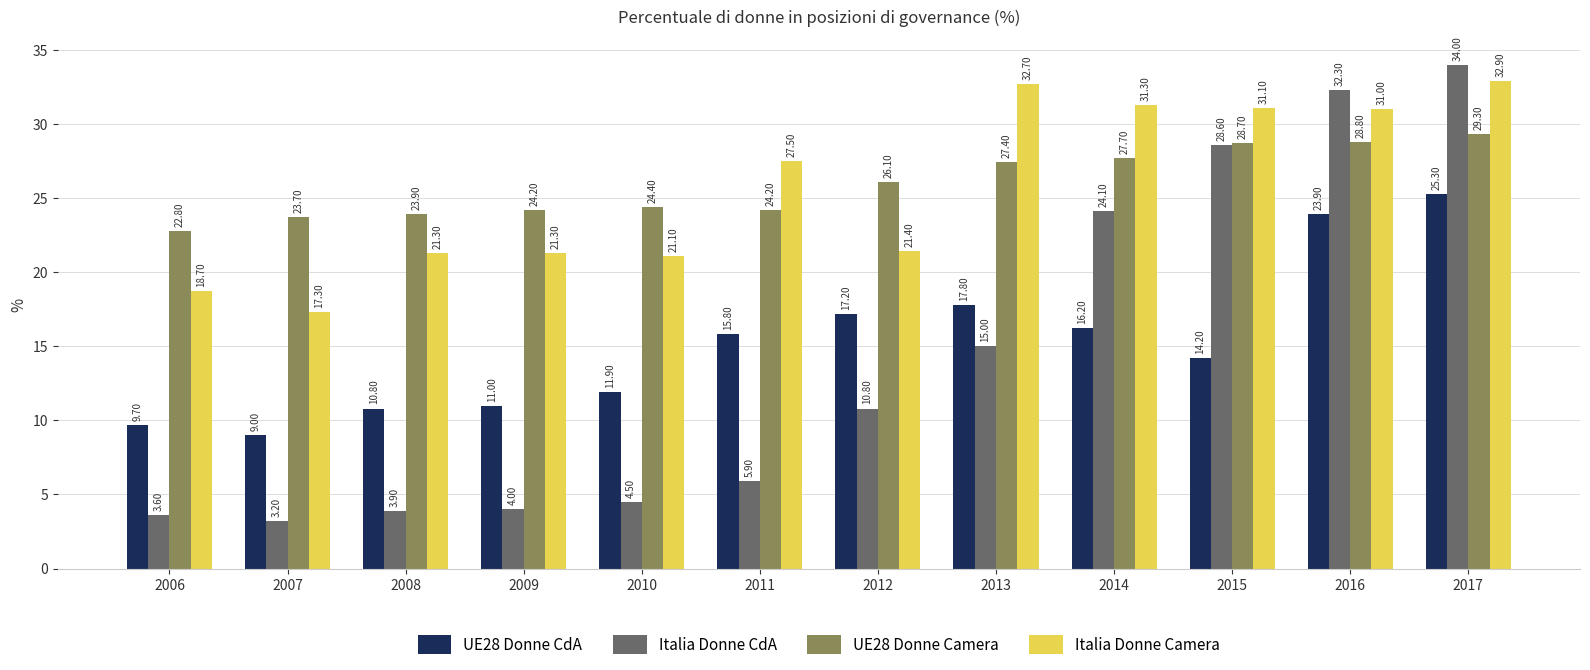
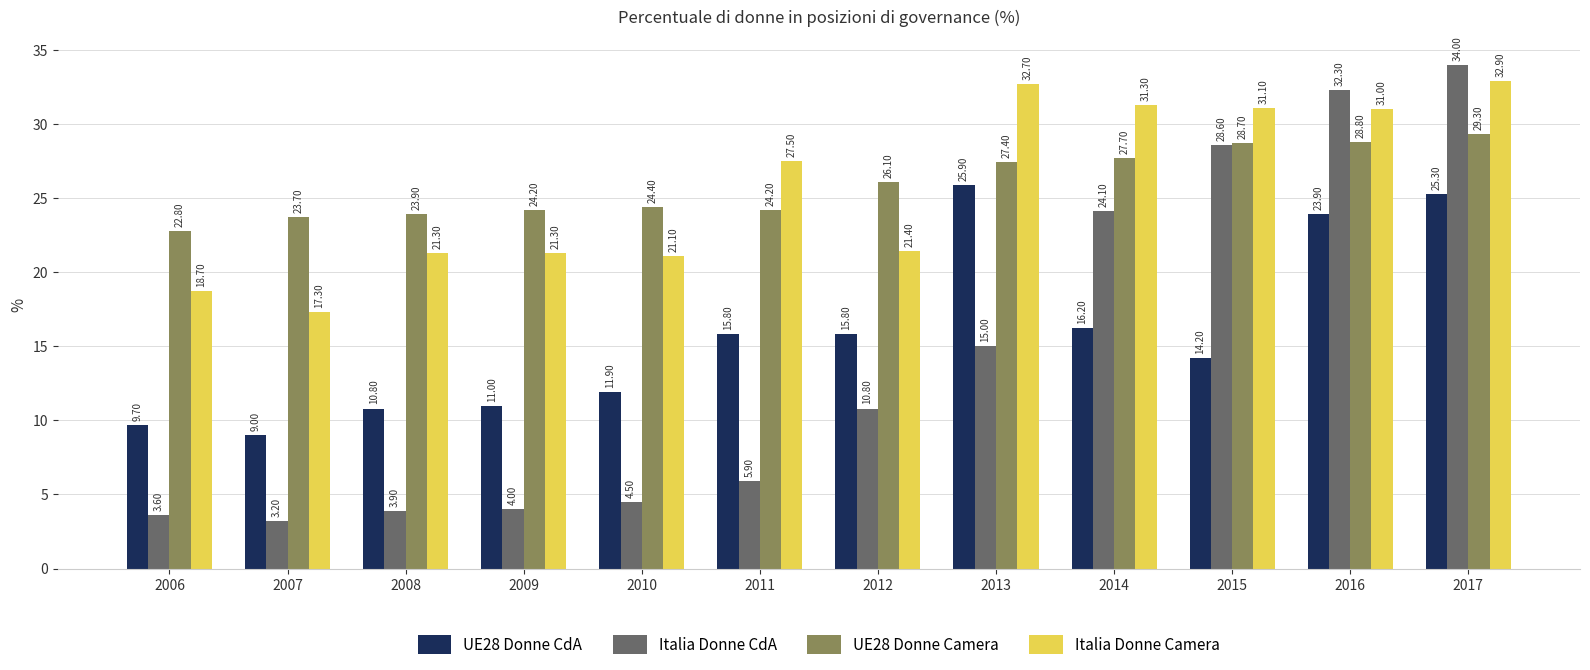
  {
    "UE28 Donne CdA": {
      "2006": 9.70,
      "2007": 9.00,
      "2008": 10.80,
      "2009": 11.00,
      "2010": 11.90,
      "2011": 15.80,
-     "2012": 17.20,
-     "2013": 17.80,
+     "2012": 15.80,
+     "2013": 25.90,
      "2014": 16.20,
      "2015": 14.20,
      "2016": 23.90,
      "2017": 25.30
    },
    "Italia Donne Camera": {
      "2006": 18.70,
      "2007": 17.30,
      "2008": 21.30,
      "2009": 21.30,
      "2010": 21.10,
      "2011": 27.50,
      "2012": 21.40,
      "2013": 32.70,
      "2014": 31.30,
      "2015": 31.10,
      "2016": 31.00,
      "2017": 32.90
    }
  }
